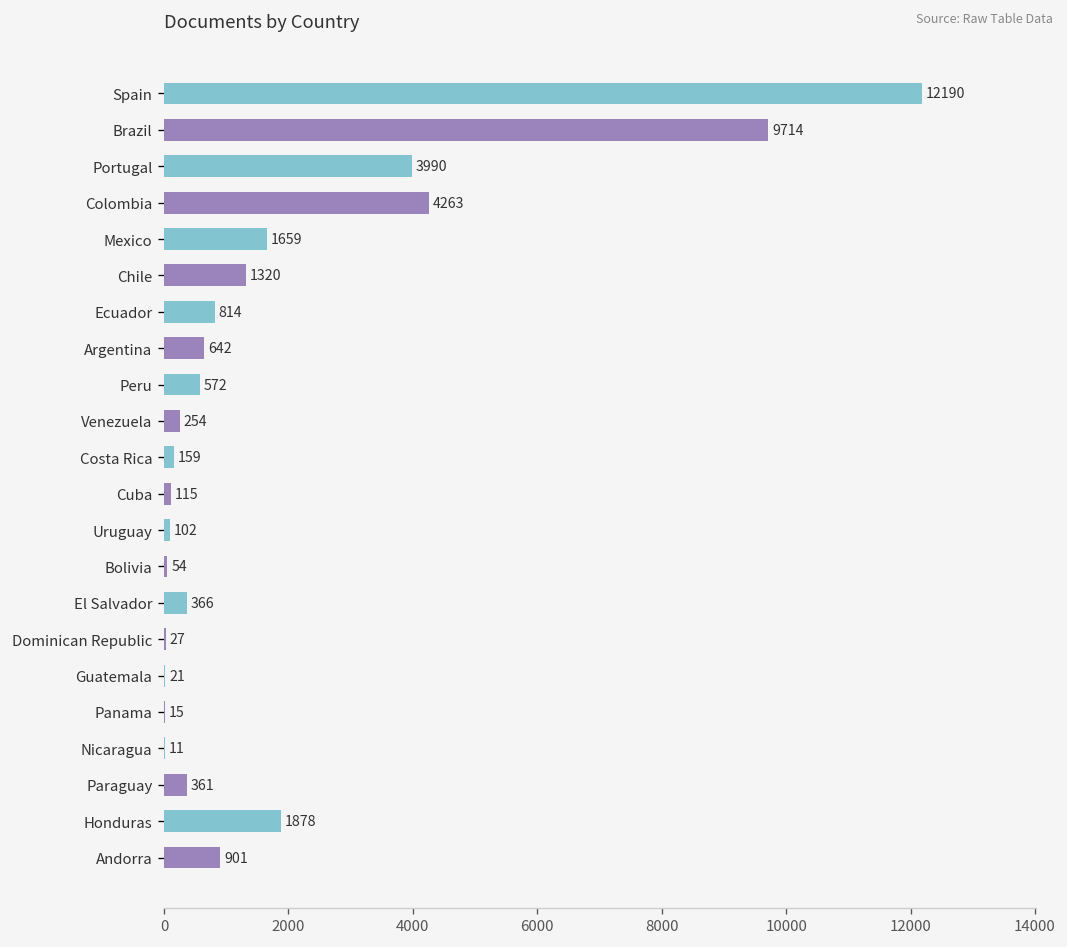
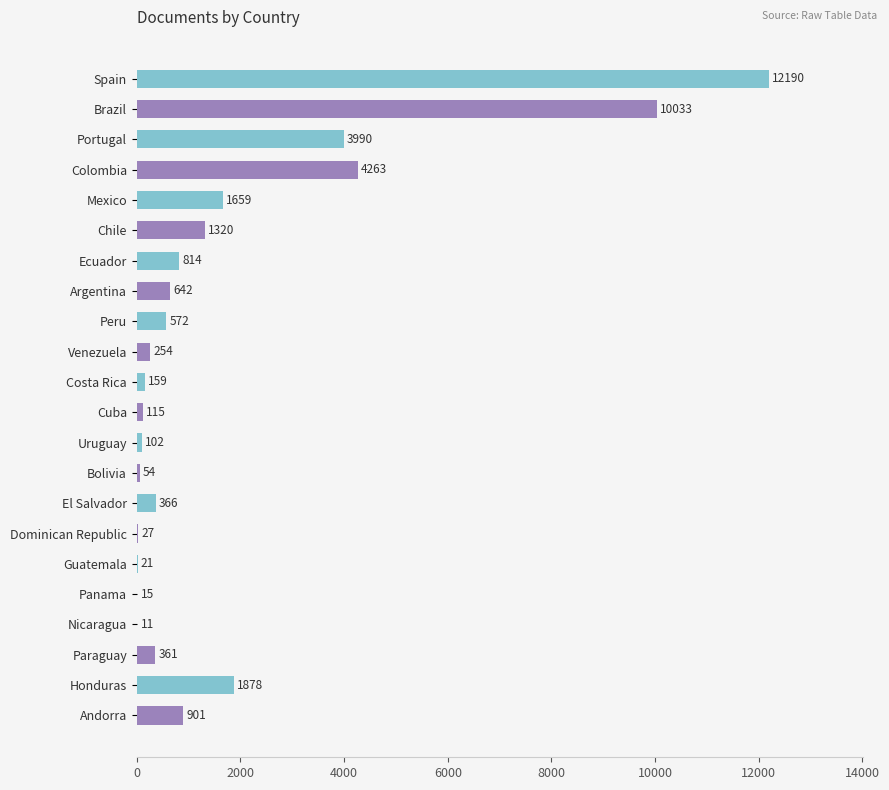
  {
    "Spain": 12190,
-   "Brazil": 9714,
+   "Brazil": 10033,
    "Portugal": 3990,
    "Colombia": 4263,
    "Mexico": 1659,
    "Chile": 1320,
    "Ecuador": 814,
    "Argentina": 642,
    "Peru": 572,
    "Venezuela": 254,
    "Costa Rica": 159,
    "Cuba": 115,
    "Uruguay": 102,
    "Bolivia": 54,
    "El Salvador": 366,
    "Dominican Republic": 27,
    "Guatemala": 21,
    "Panama": 15,
    "Nicaragua": 11,
    "Paraguay": 361,
    "Honduras": 1878,
    "Andorra": 901
  }
